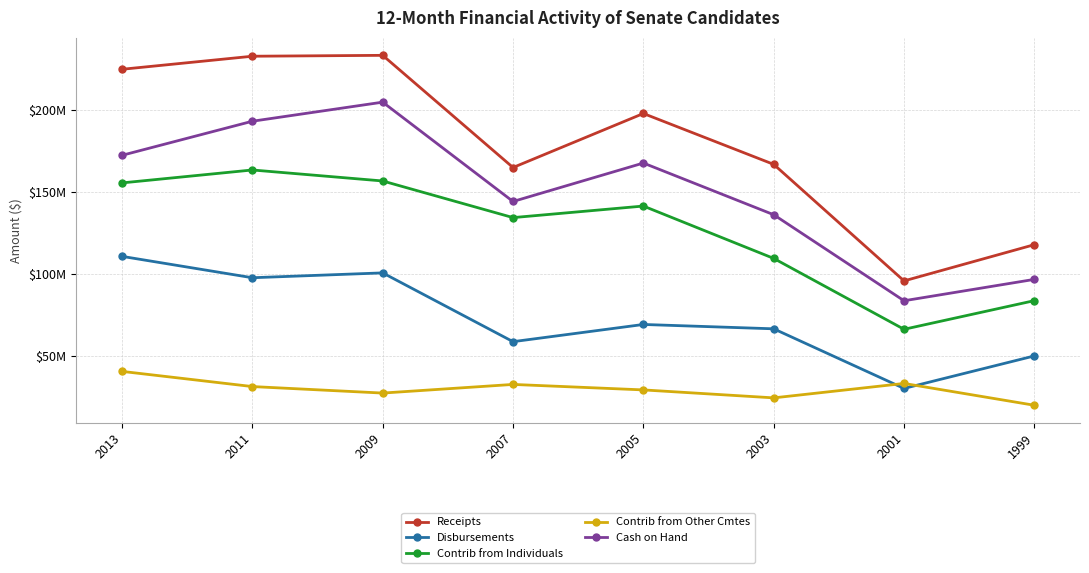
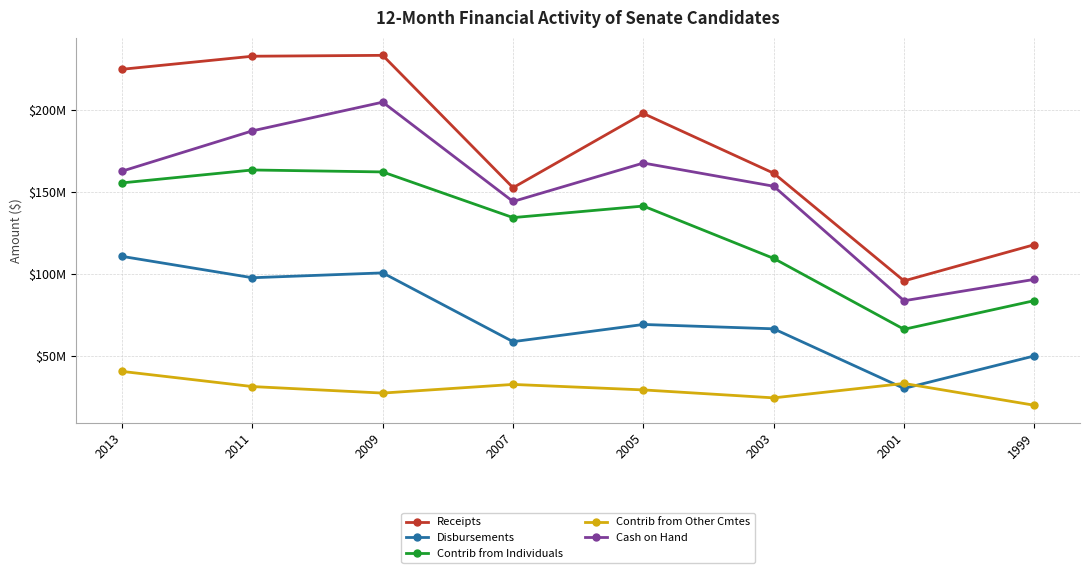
  {
    "Receipts": {
      "2013": "$225000000",
      "2011": "$232000000",
      "2009": "$233000000",
-     "2007": "$165000000",
+     "2007": "$152000000",
      "2005": "$198000000",
-     "2003": "$167000000",
+     "2003": "$161000000",
      "2001": "$96000000",
      "1999": "$118000000"
    },
    "Disbursements": {
      "2013": "$110000000",
      "2011": "$97000000",
      "2009": "$100000000",
      "2007": "$59000000",
      "2005": "$69000000",
      "2003": "$66000000",
      "2001": "$30000000",
      "1999": "$50000000"
    },
    "Contrib from Individuals": {
      "2013": "$155000000",
      "2011": "$163000000",
-     "2009": "$156000000",
+     "2009": "$162000000",
      "2007": "$134000000",
      "2005": "$141000000",
      "2003": "$109000000",
      "2001": "$66000000",
      "1999": "$84000000"
    },
    "Contrib from Other Cmtes": {
      "2013": "$40000000",
      "2011": "$31000000",
      "2009": "$27000000",
      "2007": "$32000000",
      "2005": "$29000000",
      "2003": "$24000000",
      "2001": "$33000000",
      "1999": "$20000000"
    },
    "Cash on Hand": {
-     "2013": "$172000000",
-     "2011": "$193000000",
+     "2013": "$162000000",
+     "2011": "$187000000",
      "2009": "$204000000",
      "2007": "$144000000",
      "2005": "$167000000",
-     "2003": "$136000000",
+     "2003": "$153000000",
      "2001": "$83000000",
      "1999": "$96000000"
    }
  }
